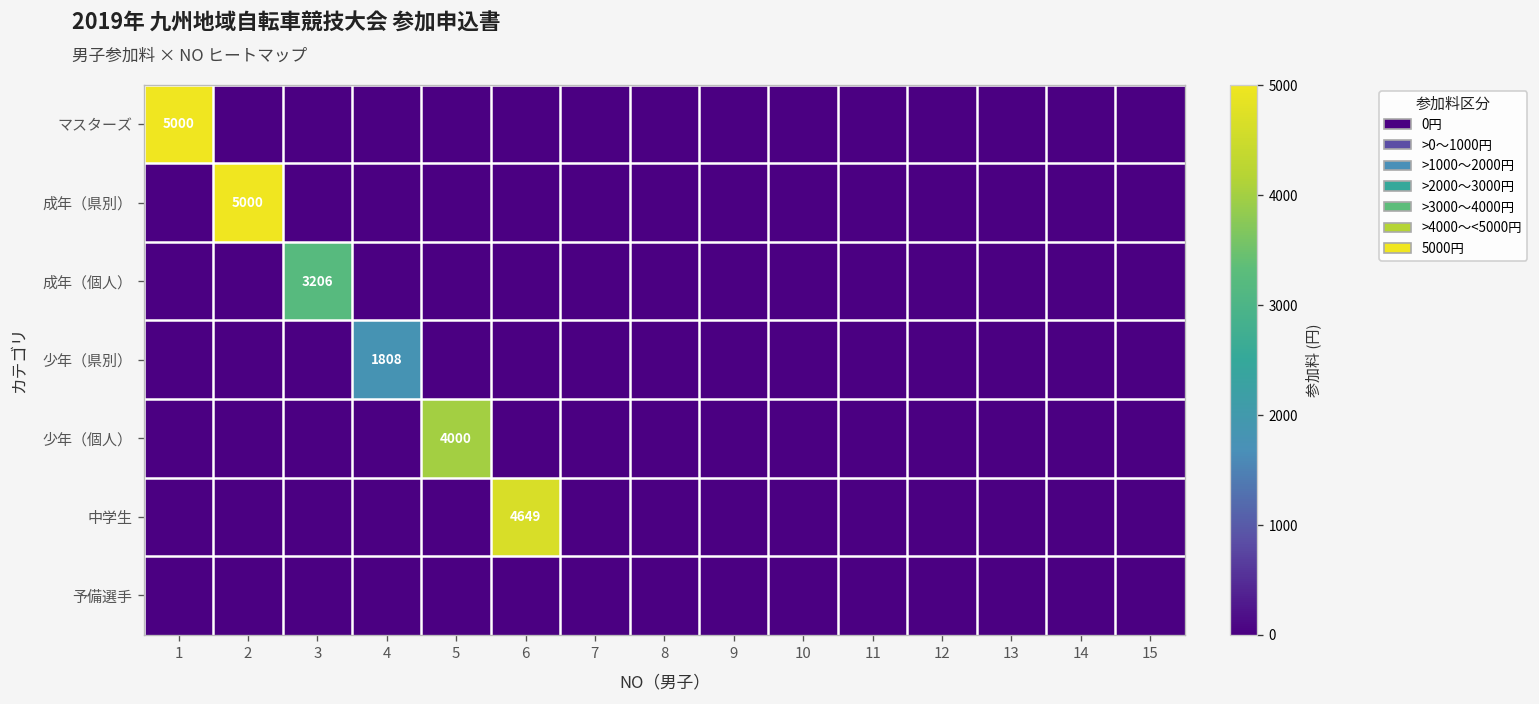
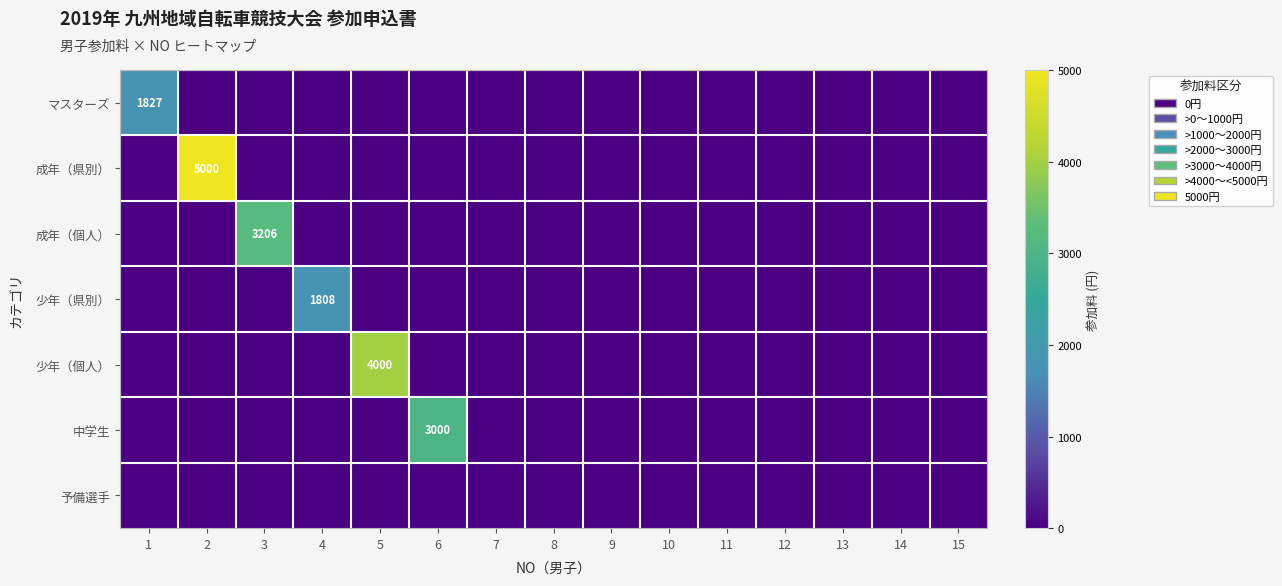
  {
    "マスターズ": {
-     "1": 5000
+     "1": 1827
    },
    "成年（県別）": {
      "2": 5000
    },
    "成年（個人）": {
      "3": 3206
    },
    "少年（県別）": {
      "4": 1808
    },
    "少年（個人）": {
      "5": 4000
    },
    "中学生": {
-     "6": 4649
+     "6": 3000
    }
  }
